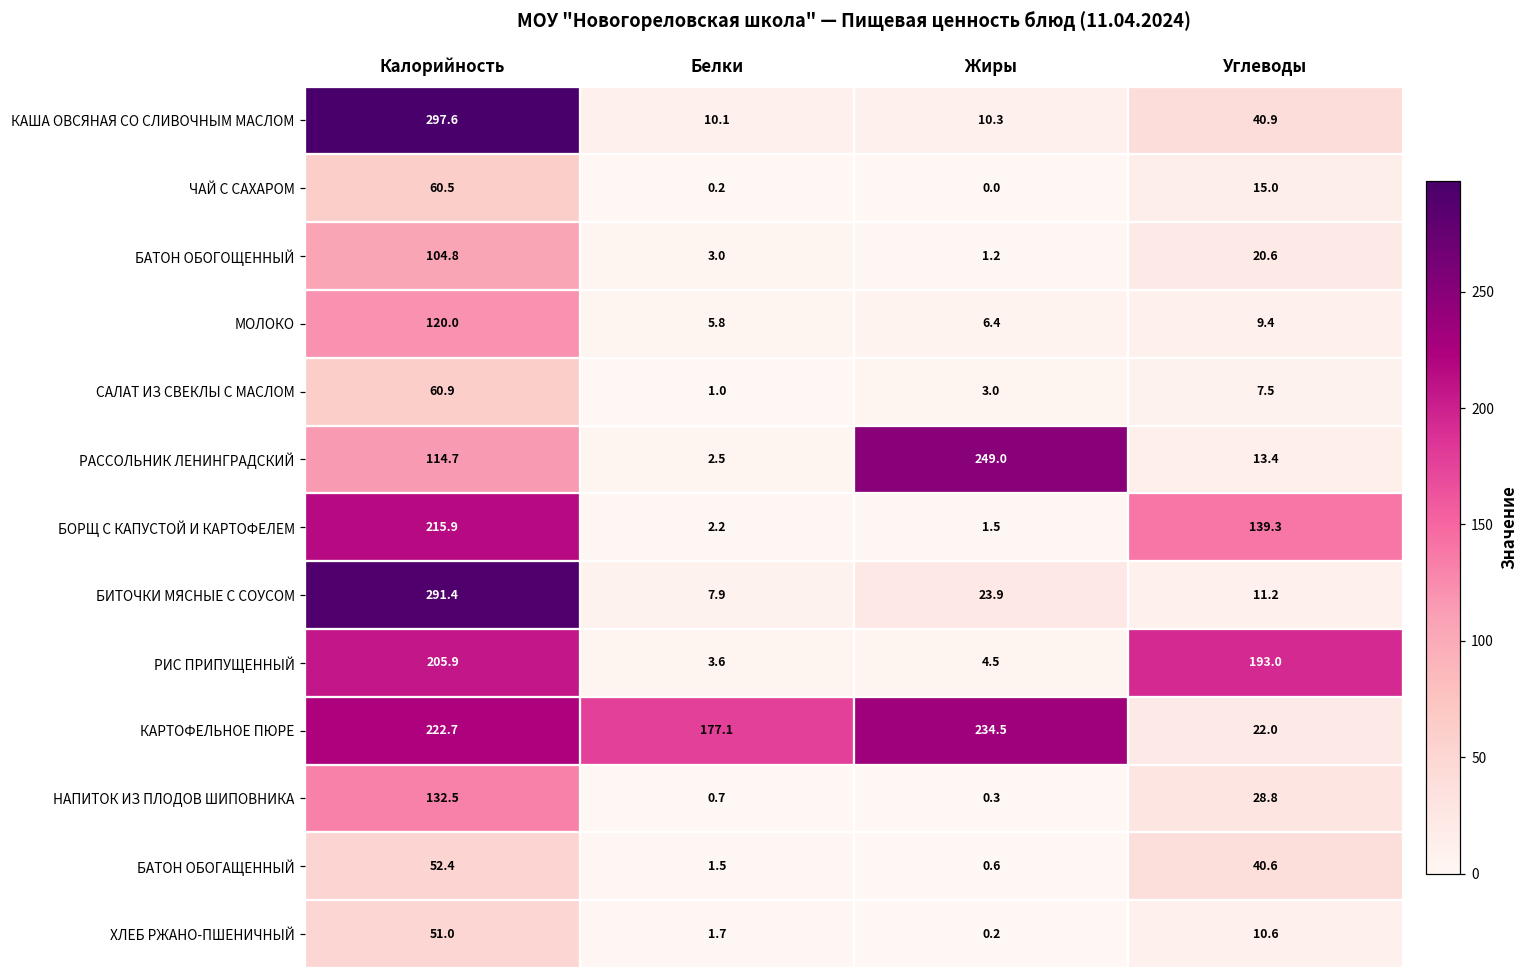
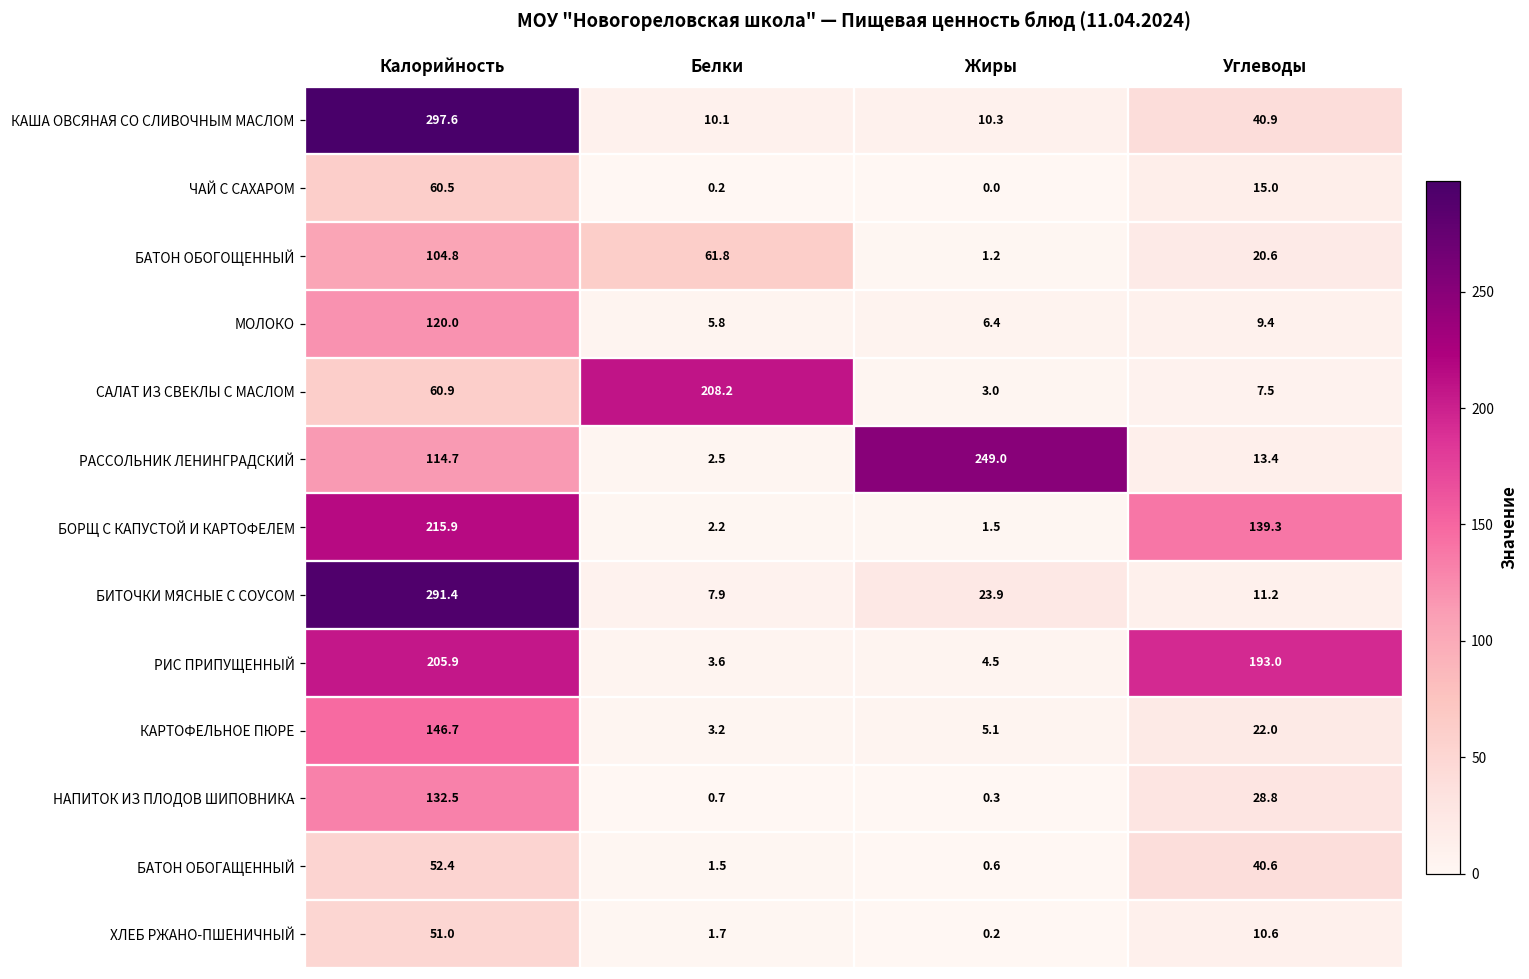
  {
    "КАША ОВСЯНАЯ СО СЛИВОЧНЫМ МАСЛОМ": {
      "Калорийность": 297.6,
      "Белки": 10.1,
      "Жиры": 10.3,
      "Углеводы": 40.9
    },
    "ЧАЙ С САХАРОМ": {
      "Калорийность": 60.5,
      "Белки": 0.2,
      "Жиры": 0.0,
      "Углеводы": 15.0
    },
    "БАТОН ОБОГОЩЕННЫЙ": {
      "Калорийность": 104.8,
-     "Белки": 3.0,
+     "Белки": 61.8,
      "Жиры": 1.2,
      "Углеводы": 20.6
    },
    "МОЛОКО": {
      "Калорийность": 120.0,
      "Белки": 5.8,
      "Жиры": 6.4,
      "Углеводы": 9.4
    },
    "САЛАТ ИЗ СВЕКЛЫ С МАСЛОМ": {
      "Калорийность": 60.9,
-     "Белки": 1.0,
+     "Белки": 208.2,
      "Жиры": 3.0,
      "Углеводы": 7.5
    },
    "РАССОЛЬНИК ЛЕНИНГРАДСКИЙ": {
      "Калорийность": 114.7,
      "Белки": 2.5,
      "Жиры": 249.0,
      "Углеводы": 13.4
    },
    "БОРЩ С КАПУСТОЙ И КАРТОФЕЛЕМ": {
      "Калорийность": 215.9,
      "Белки": 2.2,
      "Жиры": 1.5,
      "Углеводы": 139.3
    },
    "БИТОЧКИ МЯСНЫЕ С СОУСОМ": {
      "Калорийность": 291.4,
      "Белки": 7.9,
      "Жиры": 23.9,
      "Углеводы": 11.2
    },
    "РИС ПРИПУЩЕННЫЙ": {
      "Калорийность": 205.9,
      "Белки": 3.6,
      "Жиры": 4.5,
      "Углеводы": 193.0
    },
    "КАРТОФЕЛЬНОЕ ПЮРЕ": {
-     "Калорийность": 222.7,
-     "Белки": 177.1,
-     "Жиры": 234.5,
+     "Калорийность": 146.7,
+     "Белки": 3.2,
+     "Жиры": 5.1,
      "Углеводы": 22.0
    },
    "НАПИТОК ИЗ ПЛОДОВ ШИПОВНИКА": {
      "Калорийность": 132.5,
      "Белки": 0.7,
      "Жиры": 0.3,
      "Углеводы": 28.8
    },
    "БАТОН ОБОГАЩЕННЫЙ": {
      "Калорийность": 52.4,
      "Белки": 1.5,
      "Жиры": 0.6,
      "Углеводы": 40.6
    },
    "ХЛЕБ РЖАНО-ПШЕНИЧНЫЙ": {
      "Калорийность": 51.0,
      "Белки": 1.7,
      "Жиры": 0.2,
      "Углеводы": 10.6
    }
  }
